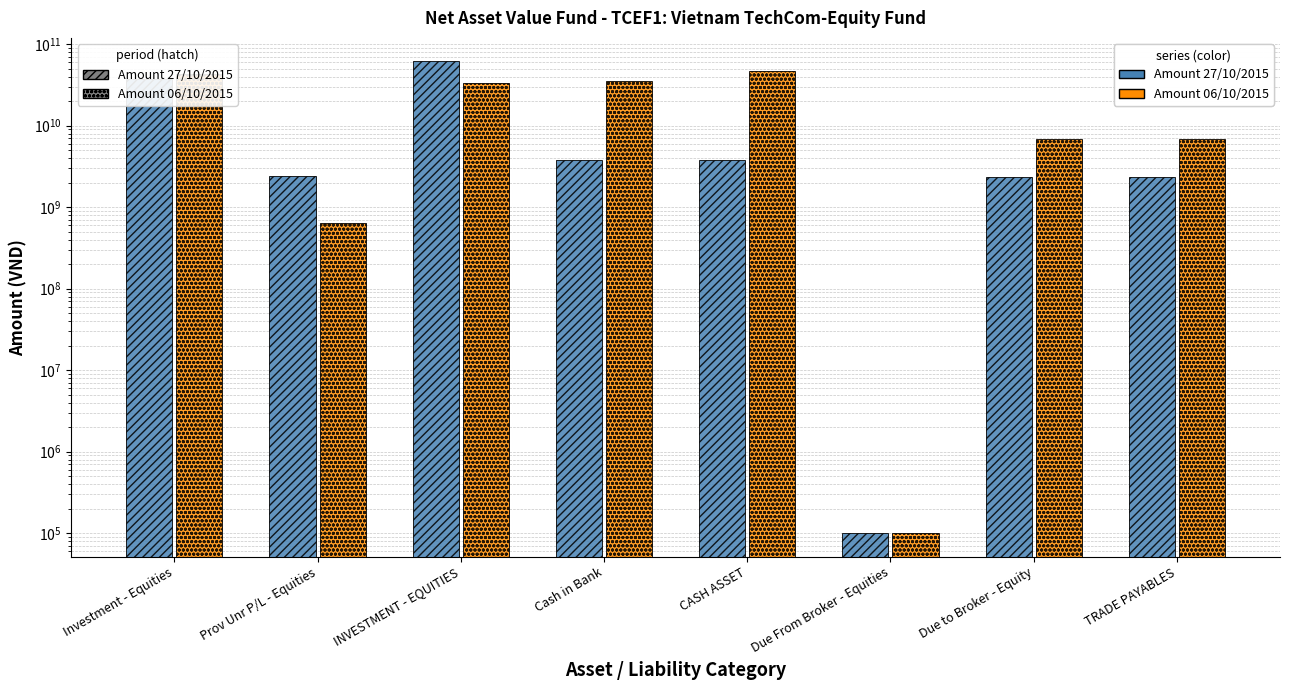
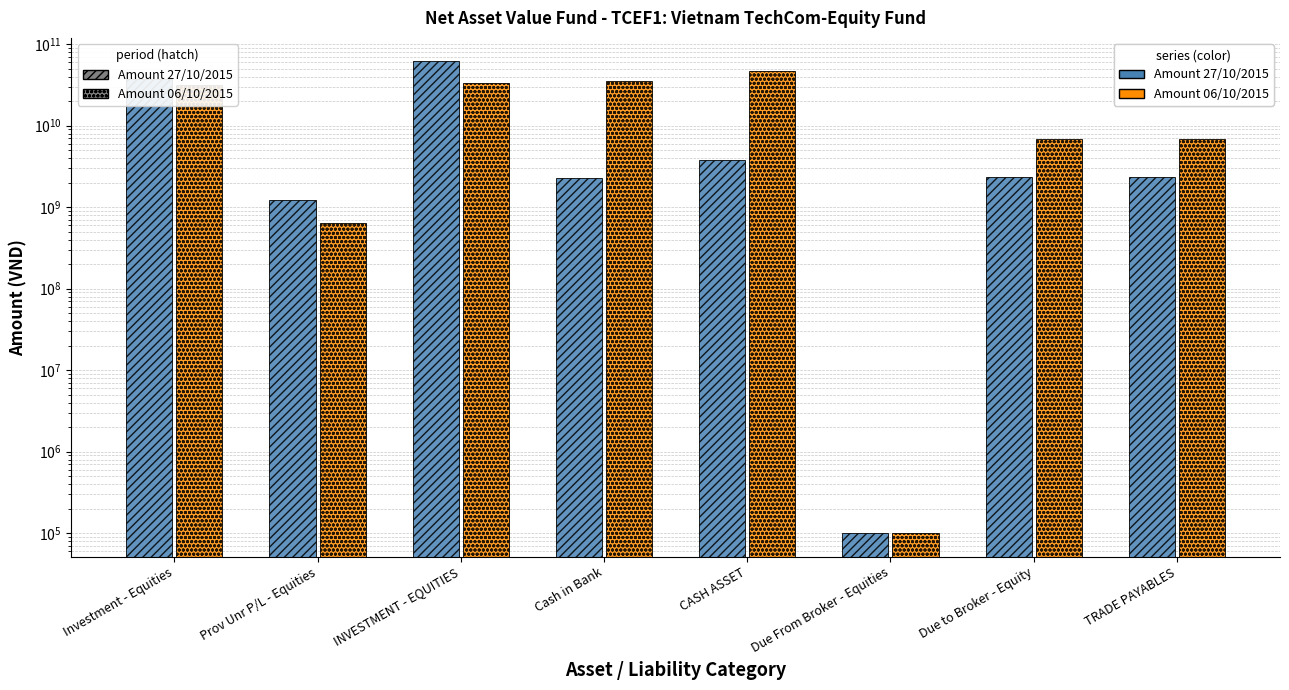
  {
    "Amount 27/10/2015": {
      "Investment - Equities": 40000000000,
-     "Prov Unr P/L - Equities": 2400000000,
+     "Prov Unr P/L - Equities": 1200000000,
      "INVESTMENT - EQUITIES": 60000000000,
-     "Cash in Bank": 4000000000,
+     "Cash in Bank": 2300000000,
      "CASH ASSET": 4000000000,
      "Due From Broker - Equities": 100000,
      "Due to Broker - Equity": 2400000000,
      "TRADE PAYABLES": 2400000000
    },
    "Amount 06/10/2015": {
-     "Investment - Equities": 40000000000,
+     "Investment - Equities": 32000000000,
      "Prov Unr P/L - Equities": 600000000,
      "INVESTMENT - EQUITIES": 33000000000,
      "Cash in Bank": 40000000000,
      "CASH ASSET": 50000000000,
      "Due From Broker - Equities": 100000,
      "Due to Broker - Equity": 7000000000,
      "TRADE PAYABLES": 7000000000
    }
  }
